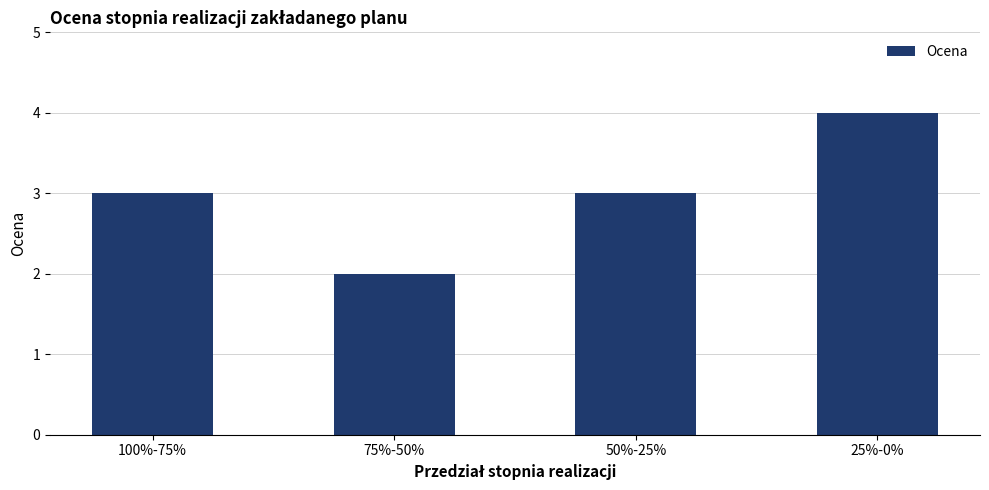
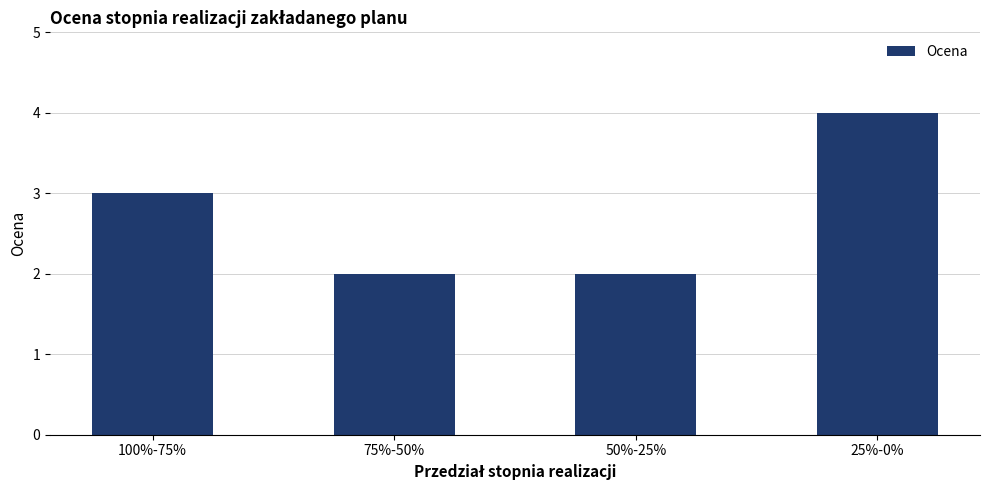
  {
    "100%-75%": 3,
    "75%-50%": 2,
-   "50%-25%": 3,
+   "50%-25%": 2,
    "25%-0%": 4
  }
